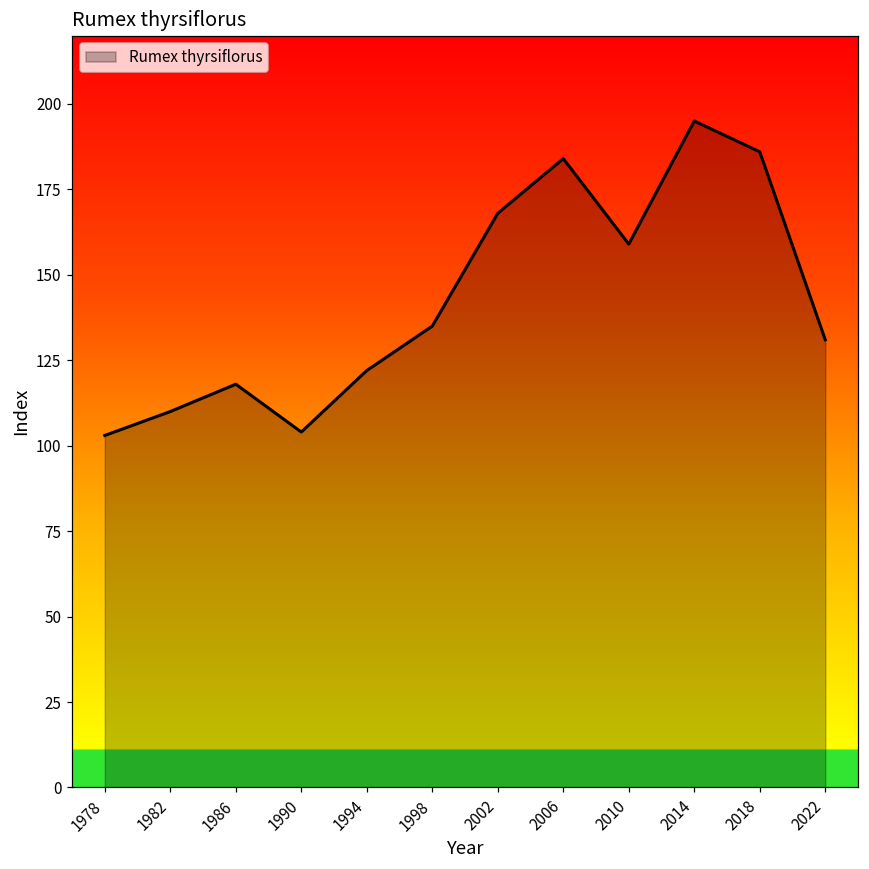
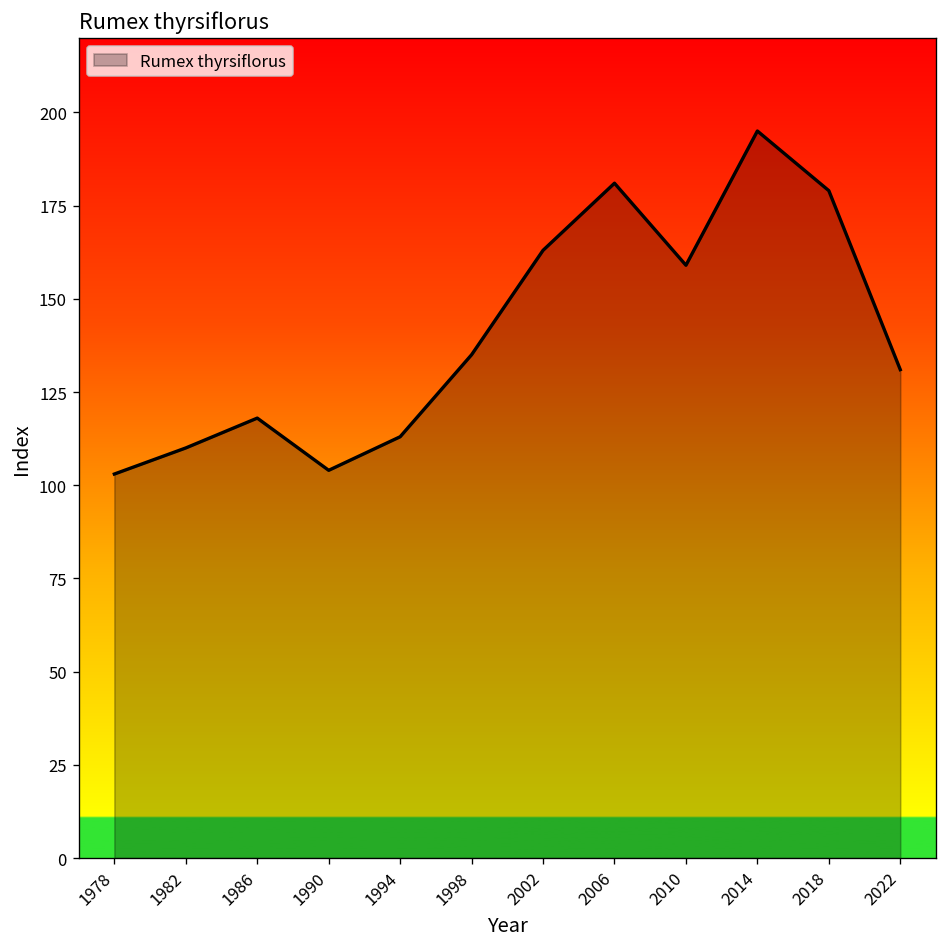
  {
    "1978": 103,
    "1982": 110,
    "1986": 118,
    "1990": 104,
-   "1994": 122,
+   "1994": 113,
    "1998": 135,
-   "2002": 168,
-   "2006": 184,
+   "2002": 163,
+   "2006": 181,
    "2010": 159,
    "2014": 195,
-   "2018": 186,
+   "2018": 179,
    "2022": 131
  }
